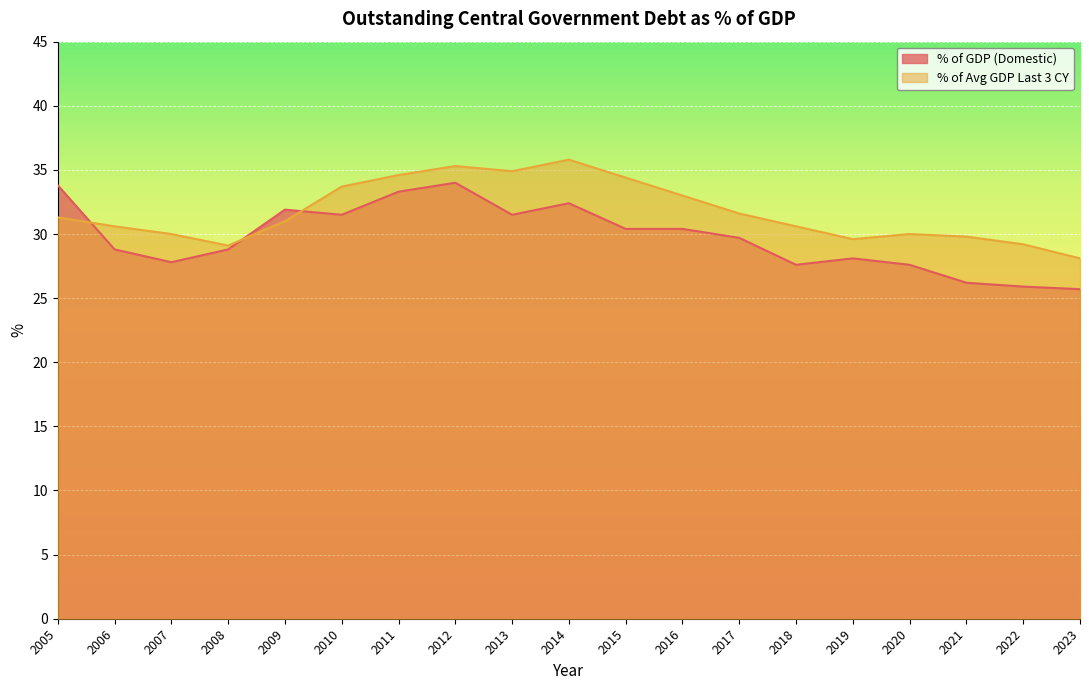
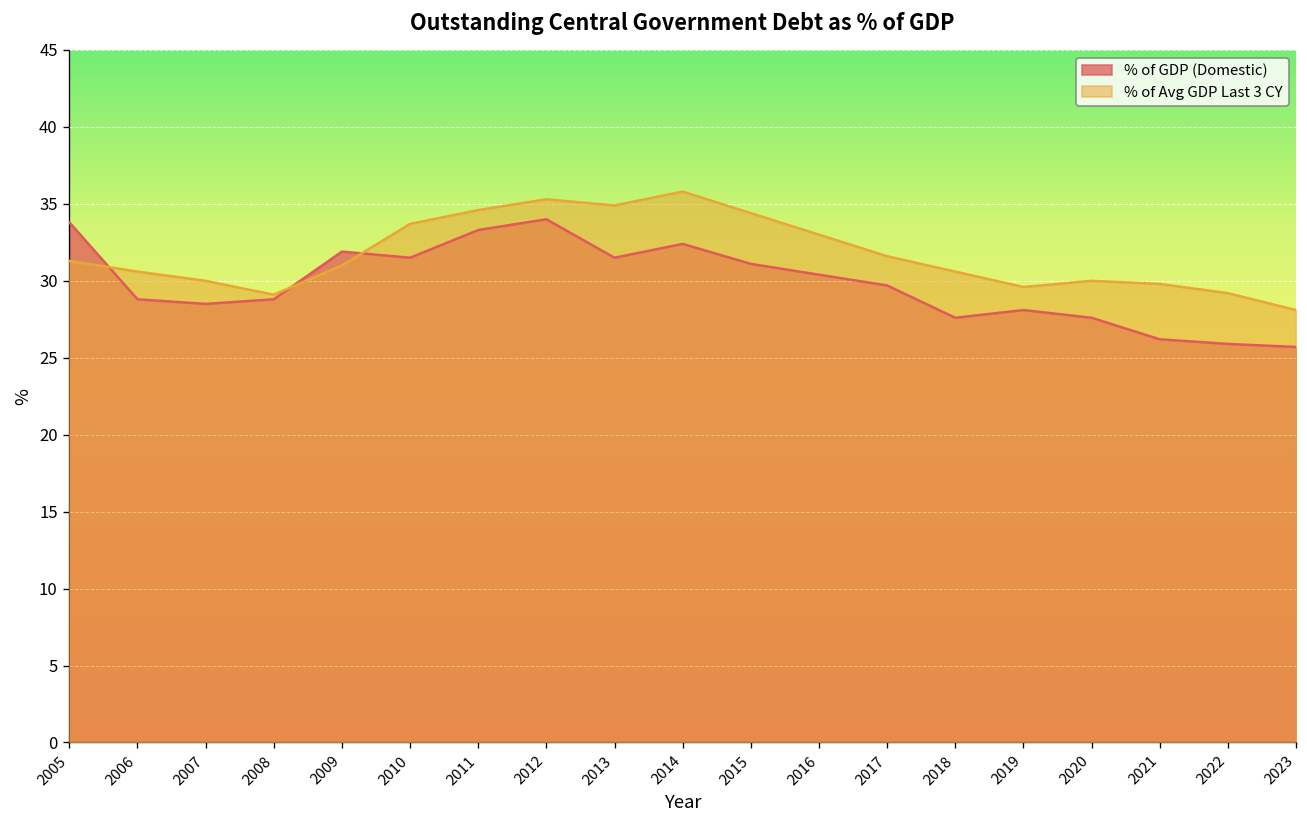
  {
    "% of GDP (Domestic)": {
      "2005": 33.8,
      "2006": 28.8,
-     "2007": 27.8,
+     "2007": 28.5,
      "2008": 28.8,
      "2009": 31.9,
      "2010": 31.5,
      "2011": 33.3,
      "2012": 34.0,
      "2013": 31.5,
      "2014": 32.4,
-     "2015": 30.4,
+     "2015": 31.1,
      "2016": 30.4,
      "2017": 29.7,
      "2018": 27.6,
      "2019": 28.1,
      "2020": 27.6,
      "2021": 26.2,
      "2022": 25.9,
      "2023": 25.7
    },
    "% of Avg GDP Last 3 CY": {
      "2005": 31.3,
      "2006": 30.6,
      "2007": 30.0,
      "2008": 29.1,
      "2009": 31.0,
      "2010": 33.7,
      "2011": 34.6,
      "2012": 35.3,
      "2013": 34.9,
      "2014": 35.8,
      "2015": 34.4,
      "2016": 33.0,
      "2017": 31.6,
      "2018": 30.6,
      "2019": 29.6,
      "2020": 30.0,
      "2021": 29.8,
      "2022": 29.2,
      "2023": 28.1
    }
  }
